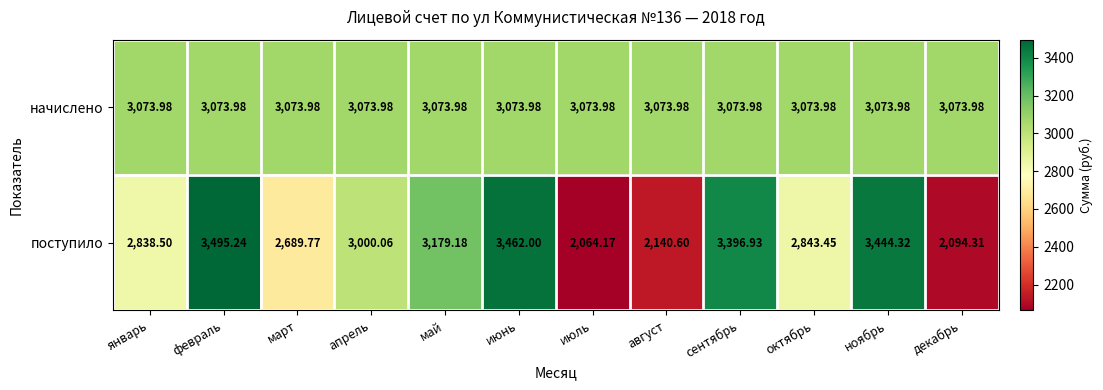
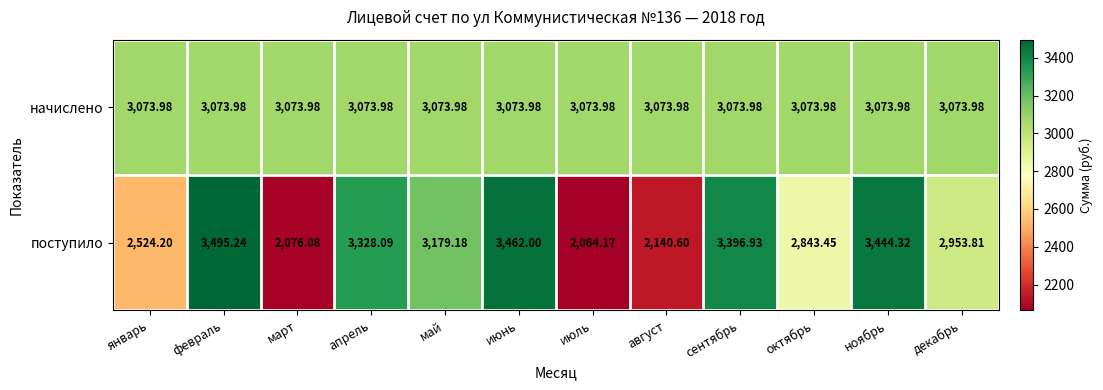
  {
    "начислено": {
      "январь": "3,073.98",
      "февраль": "3,073.98",
      "март": "3,073.98",
      "апрель": "3,073.98",
      "май": "3,073.98",
      "июнь": "3,073.98",
      "июль": "3,073.98",
      "август": "3,073.98",
      "сентябрь": "3,073.98",
      "октябрь": "3,073.98",
      "ноябрь": "3,073.98",
      "декабрь": "3,073.98"
    },
    "поступило": {
-     "январь": "2,838.50",
+     "январь": "2,524.20",
      "февраль": "3,495.24",
-     "март": "2,689.77",
-     "апрель": "3,000.06",
+     "март": "2,076.08",
+     "апрель": "3,328.09",
      "май": "3,179.18",
      "июнь": "3,462.00",
      "июль": "2,064.17",
      "август": "2,140.60",
      "сентябрь": "3,396.93",
      "октябрь": "2,843.45",
      "ноябрь": "3,444.32",
-     "декабрь": "2,094.31"
+     "декабрь": "2,953.81"
    }
  }
